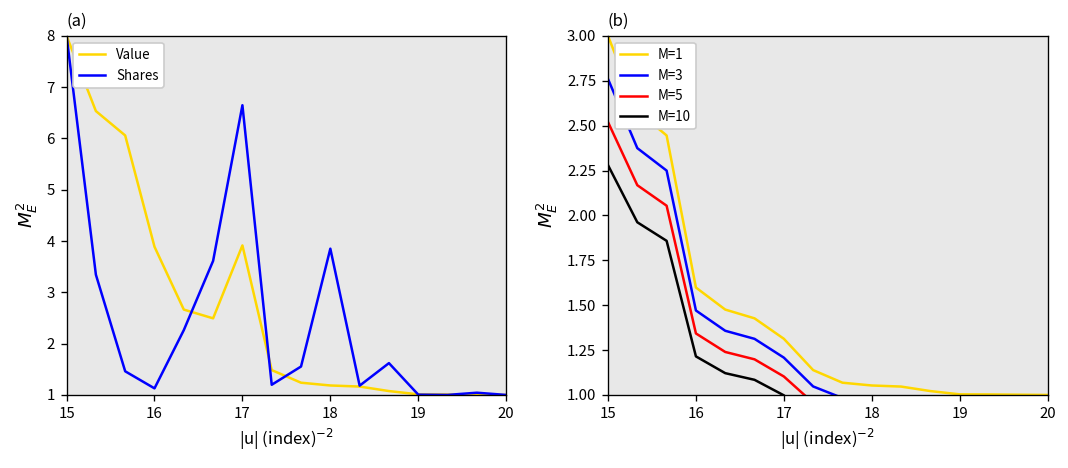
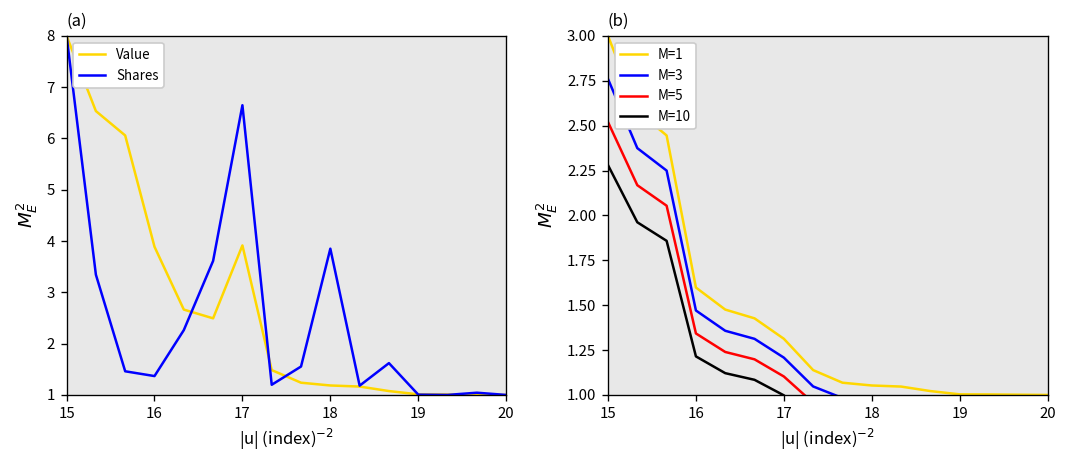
  {
    "(a)": {
      "Value": {
        "16": 3.9,
        "17": 3.9,
        "18": 1.2
      },
      "Shares": {
-       "16": 1.1,
+       "16": 1.4,
        "17": 6.6,
        "18": 3.9
      }
    }
  }
